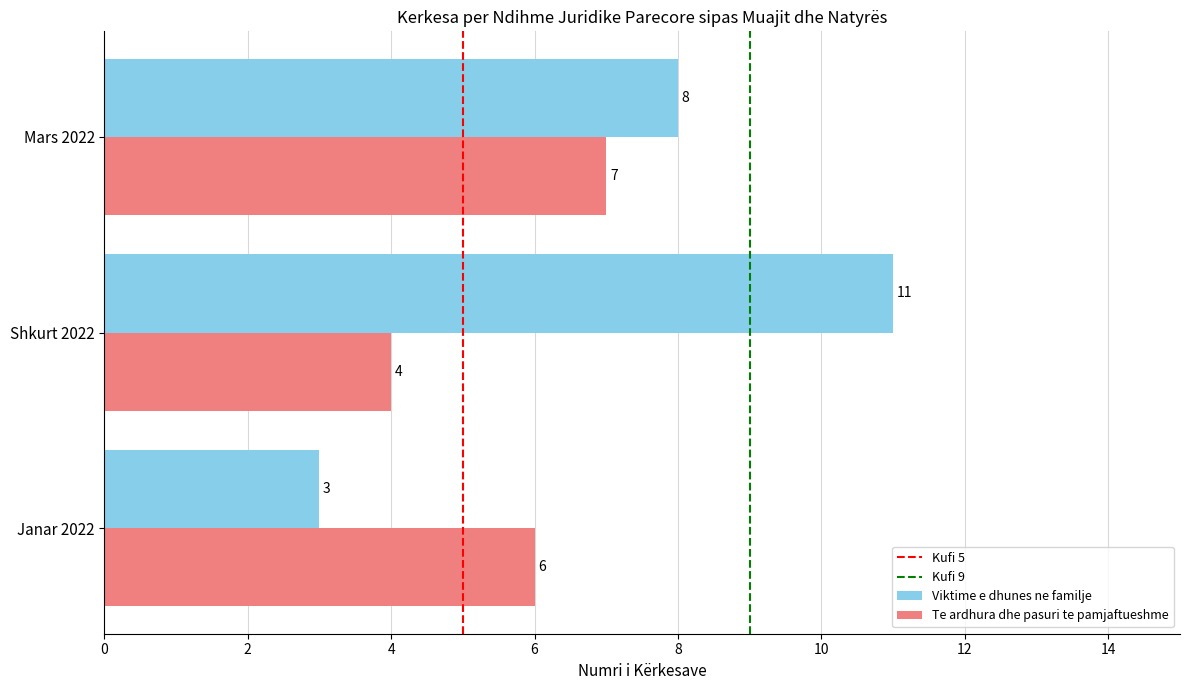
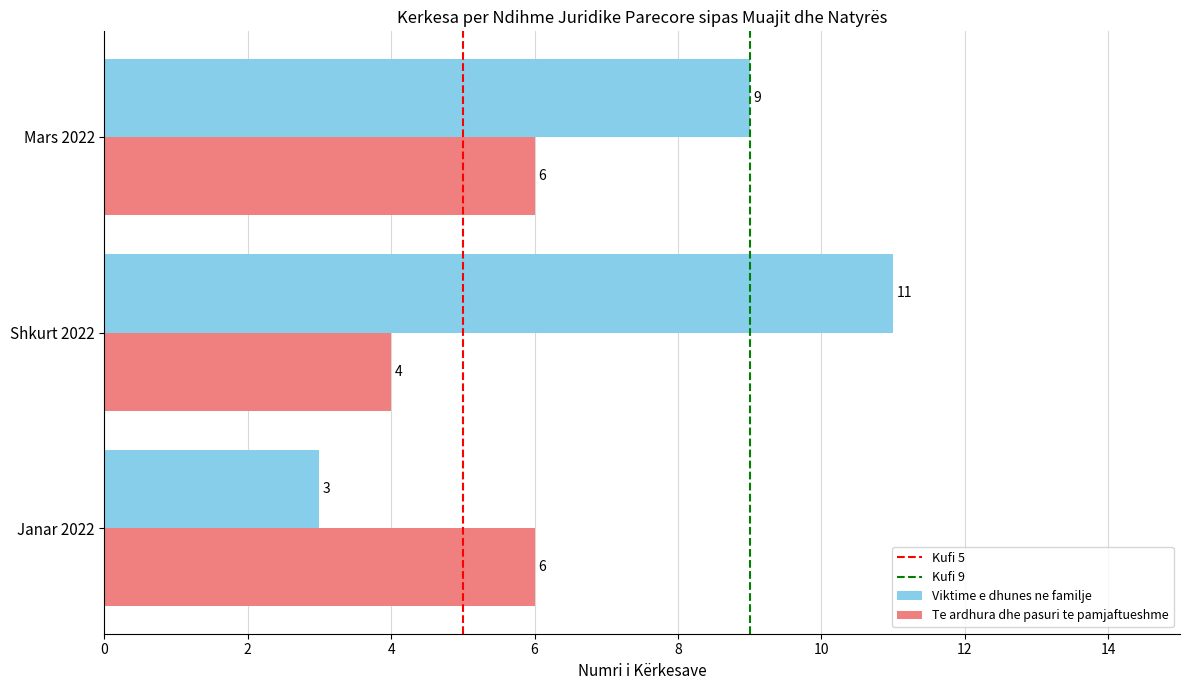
  {
    "Viktime e dhunes ne familje": {
-     "Mars 2022": 8,
+     "Mars 2022": 9,
      "Shkurt 2022": 11,
      "Janar 2022": 3
    },
    "Te ardhura dhe pasuri te pamjaftueshme": {
-     "Mars 2022": 7,
+     "Mars 2022": 6,
      "Shkurt 2022": 4,
      "Janar 2022": 6
    }
  }
